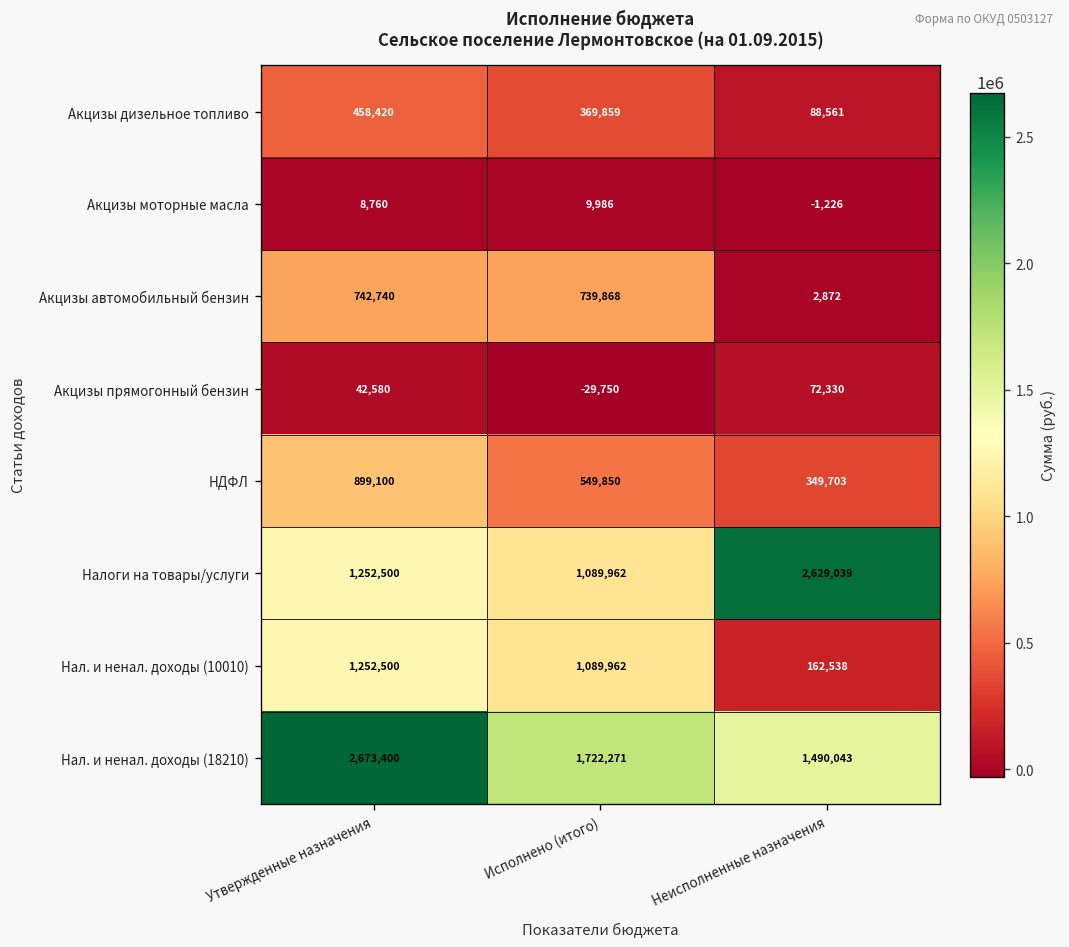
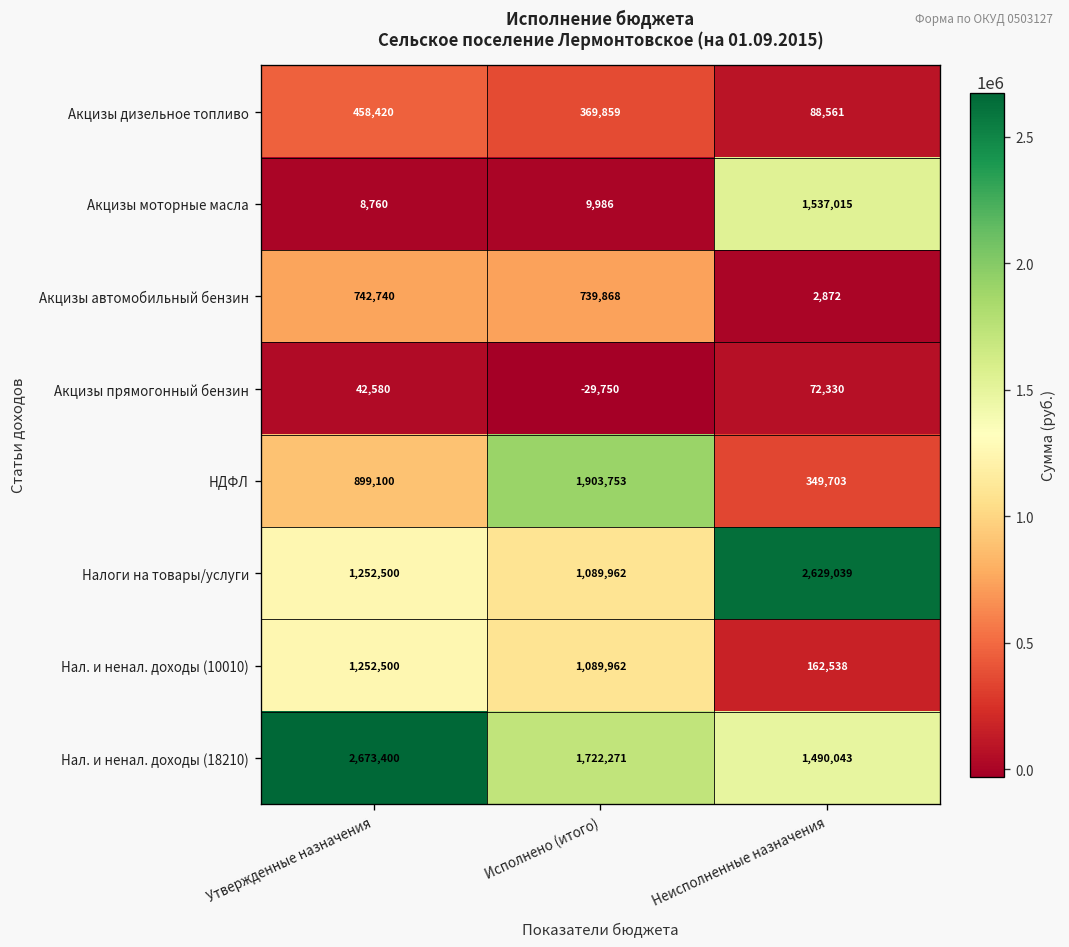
  {
    "Акцизы дизельное топливо": {
      "Утвержденные назначения": "458,420",
      "Исполнено (итого)": "369,859",
      "Неисполненные назначения": "88,561"
    },
    "Акцизы моторные масла": {
      "Утвержденные назначения": "8,760",
      "Исполнено (итого)": "9,986",
-     "Неисполненные назначения": "-1,226"
+     "Неисполненные назначения": "1,537,015"
    },
    "Акцизы автомобильный бензин": {
      "Утвержденные назначения": "742,740",
      "Исполнено (итого)": "739,868",
      "Неисполненные назначения": "2,872"
    },
    "Акцизы прямогонный бензин": {
      "Утвержденные назначения": "42,580",
      "Исполнено (итого)": "-29,750",
      "Неисполненные назначения": "72,330"
    },
    "НДФЛ": {
      "Утвержденные назначения": "899,100",
-     "Исполнено (итого)": "549,850",
+     "Исполнено (итого)": "1,903,753",
      "Неисполненные назначения": "349,703"
    },
    "Налоги на товары/услуги": {
      "Утвержденные назначения": "1,252,500",
      "Исполнено (итого)": "1,089,962",
      "Неисполненные назначения": "2,629,039"
    },
    "Нал. и ненал. доходы (10010)": {
      "Утвержденные назначения": "1,252,500",
      "Исполнено (итого)": "1,089,962",
      "Неисполненные назначения": "162,538"
    },
    "Нал. и ненал. доходы (18210)": {
      "Утвержденные назначения": "2,673,400",
      "Исполнено (итого)": "1,722,271",
      "Неисполненные назначения": "1,490,043"
    }
  }
